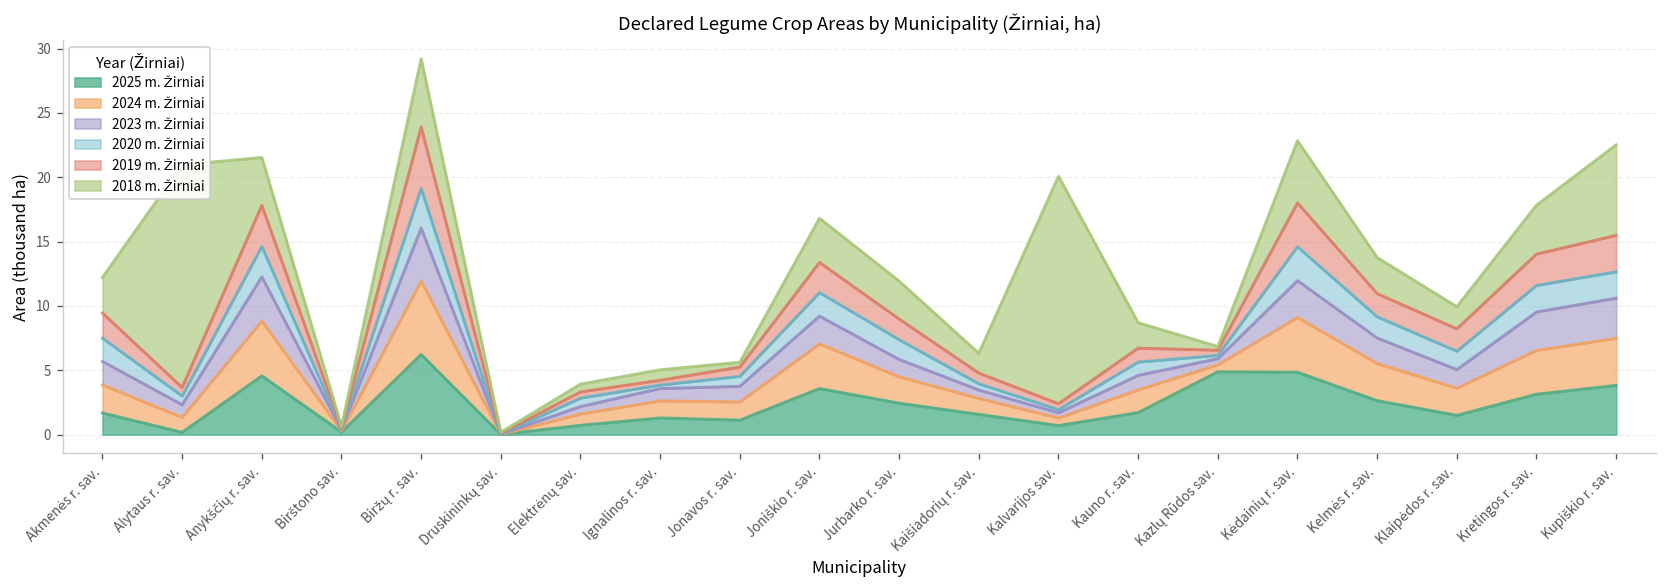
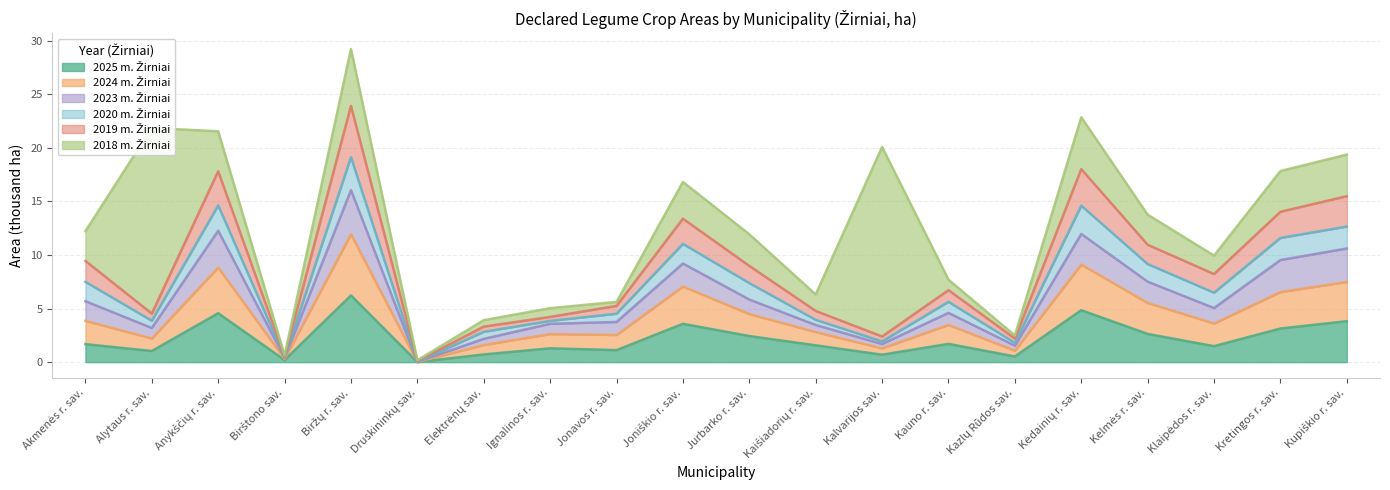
  {
    "2025 m. Žirniai": {
      "Akmenės r. sav.": 1.7,
-     "Alytaus r. sav.": 0.2,
+     "Alytaus r. sav.": 1.0,
      "Anykščių r. sav.": 4.6,
      "Biržų r. sav.": 6.2,
      "Elektrėnų sav.": 0.7,
      "Ignalinos r. sav.": 1.3,
      "Jonavos r. sav.": 1.1,
      "Joniškio r. sav.": 3.6,
      "Jurbarko r. sav.": 2.4,
      "Kaišiadorių r. sav.": 1.6,
      "Kalvarijos sav.": 0.7,
      "Kauno r. sav.": 1.7,
-     "Kazlų Rūdos sav.": 4.9,
+     "Kazlų Rūdos sav.": 0.5,
      "Kėdainių r. sav.": 4.8,
      "Kelmės r. sav.": 2.6,
      "Klaipėdos r. sav.": 1.5,
      "Kretingos r. sav.": 3.1,
      "Kupiškio r. sav.": 3.8
    },
    "2018 m. Žirniai": {
      "Akmenės r. sav.": 2.8,
      "Anykščių r. sav.": 3.7,
      "Biržų r. sav.": 5.3,
      "Elektrėnų sav.": 0.6,
      "Ignalinos r. sav.": 0.8,
      "Jonavos r. sav.": 0.4,
      "Joniškio r. sav.": 3.4,
      "Jurbarko r. sav.": 2.9,
      "Kaišiadorių r. sav.": 1.5,
      "Kalvarijos sav.": 17.7,
-     "Kauno r. sav.": 2.0,
+     "Kauno r. sav.": 1.0,
      "Kazlų Rūdos sav.": 0.3,
      "Kėdainių r. sav.": 4.8,
      "Kelmės r. sav.": 2.8,
      "Klaipėdos r. sav.": 1.7,
      "Kretingos r. sav.": 3.8,
-     "Kupiškio r. sav.": 7.0
+     "Kupiškio r. sav.": 3.9
    }
  }
